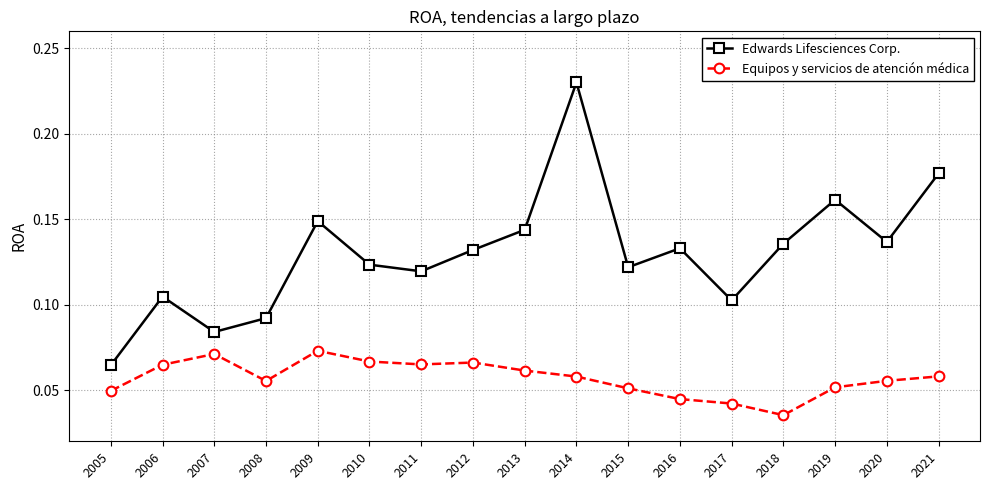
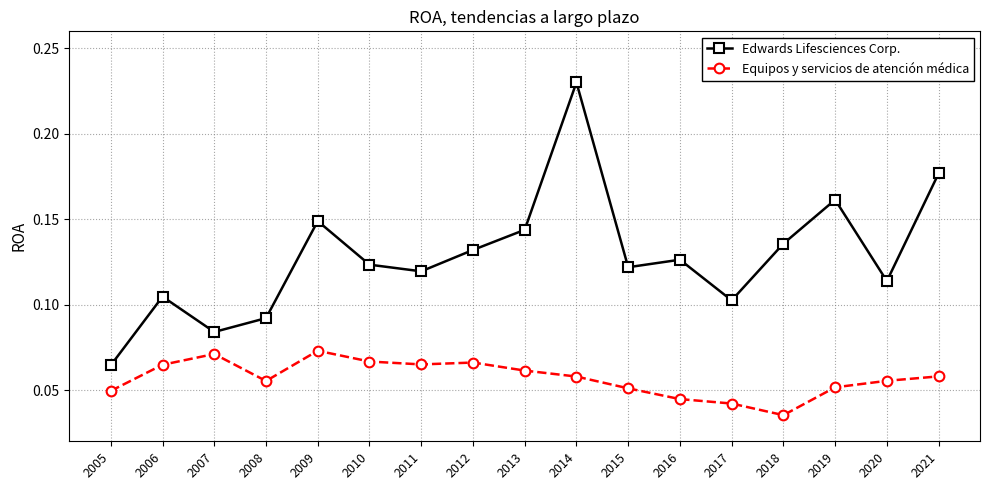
  {
    "Edwards Lifesciences Corp.": {
      "2005": 0.065,
      "2006": 0.105,
      "2007": 0.084,
      "2008": 0.092,
      "2009": 0.149,
      "2010": 0.123,
      "2011": 0.120,
      "2012": 0.132,
      "2013": 0.144,
      "2014": 0.230,
      "2015": 0.122,
-     "2016": 0.133,
+     "2016": 0.126,
      "2017": 0.103,
      "2018": 0.136,
      "2019": 0.161,
-     "2020": 0.137,
+     "2020": 0.114,
      "2021": 0.177
    },
    "Equipos y servicios de atención médica": {
      "2005": 0.050,
      "2006": 0.065,
      "2007": 0.071,
      "2008": 0.055,
      "2009": 0.073,
      "2010": 0.067,
      "2011": 0.065,
      "2012": 0.066,
      "2013": 0.061,
      "2014": 0.058,
      "2015": 0.051,
      "2016": 0.045,
      "2017": 0.042,
      "2018": 0.035,
      "2019": 0.052,
      "2020": 0.055,
      "2021": 0.058
    }
  }
